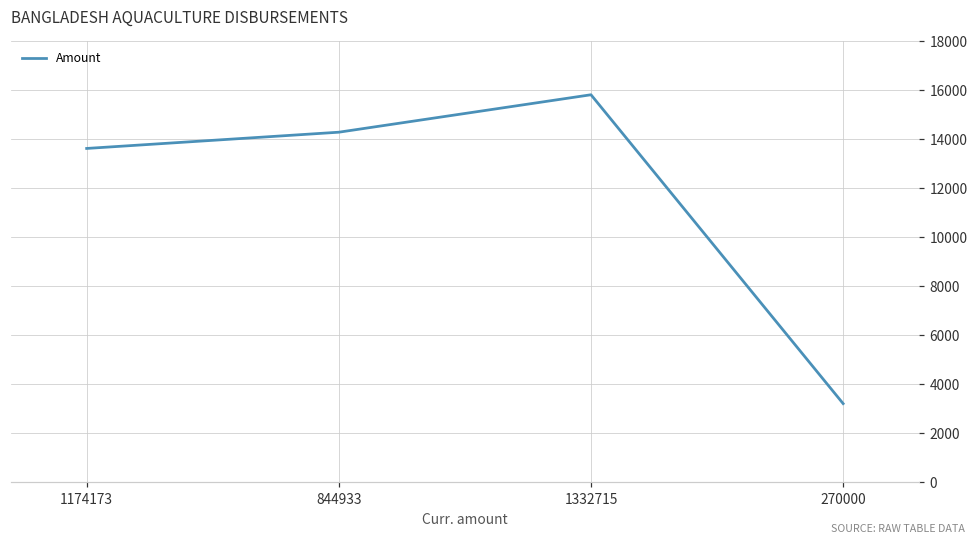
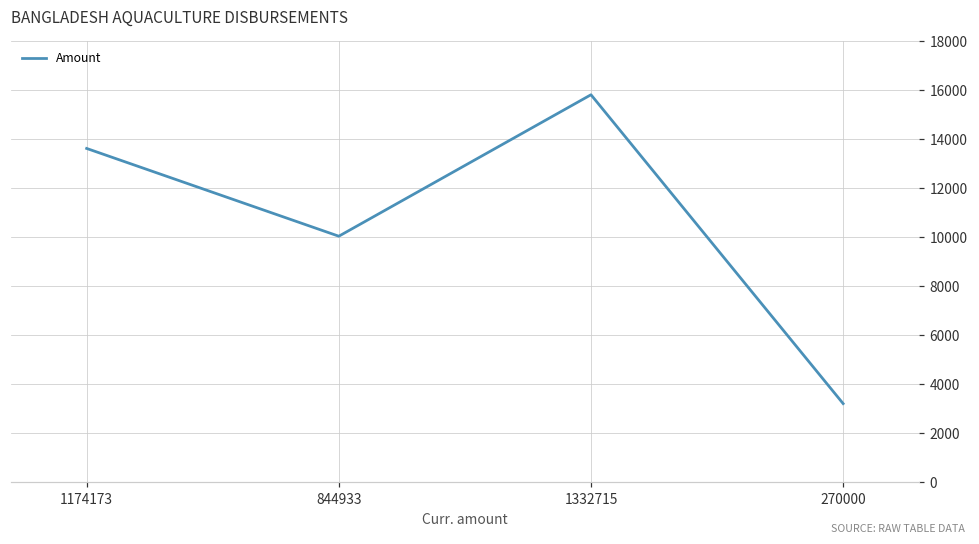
  {
    "1174173": 13600,
-   "844933": 14300,
+   "844933": 10000,
    "1332715": 15800,
    "270000": 3200
  }
